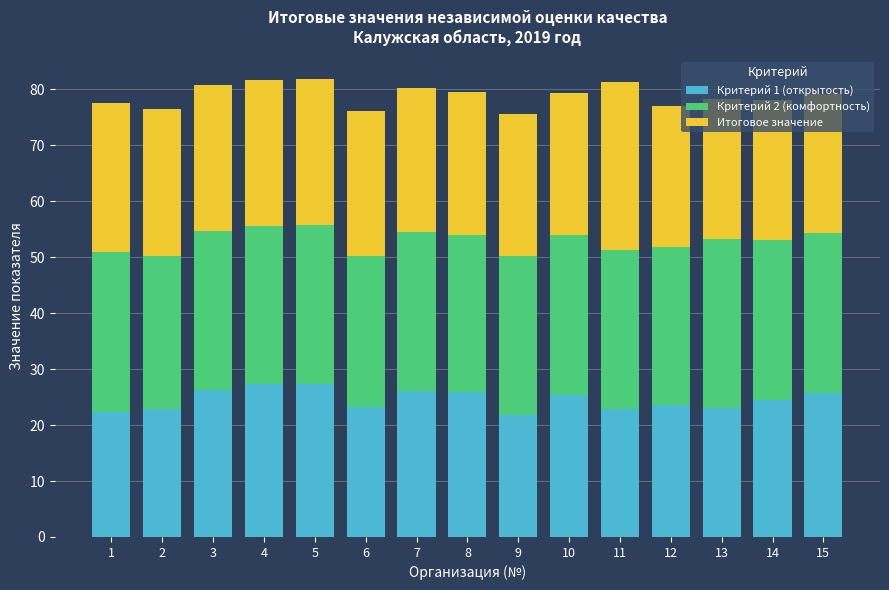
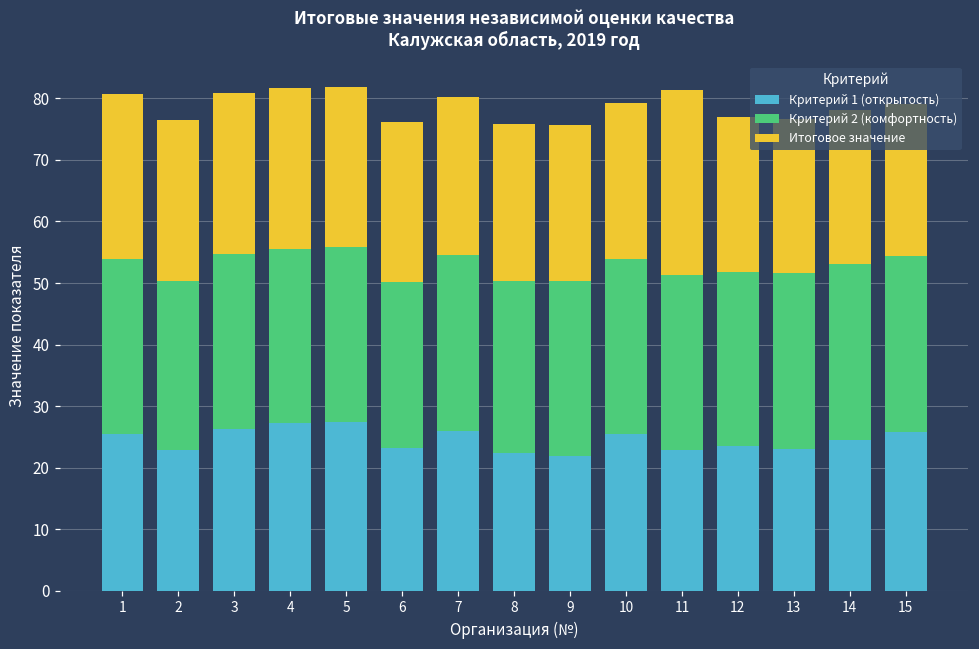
  {
    "Критерий 1 (открытость)": {
-     "1": 22,
+     "1": 25,
      "2": 23,
      "3": 26,
      "4": 27,
      "5": 27,
      "6": 23,
      "7": 26,
-     "8": 26,
+     "8": 22,
      "9": 22,
      "10": 25,
      "11": 23,
      "12": 24,
      "13": 23,
      "14": 25,
      "15": 26
    },
    "Критерий 2 (комфортность)": {
      "1": 29,
      "2": 27,
      "3": 28,
      "4": 28,
      "5": 28,
      "6": 27,
      "7": 29,
      "8": 28,
      "9": 28,
      "10": 29,
      "11": 28,
      "12": 28,
-     "13": 30,
+     "13": 29,
      "14": 29,
      "15": 29
    },
    "Итоговое значение": {
      "1": 27,
      "2": 26,
      "3": 26,
      "4": 26,
      "5": 26,
      "6": 26,
      "7": 26,
      "8": 25,
      "9": 25,
      "10": 25,
      "11": 30,
      "12": 25
    }
  }
